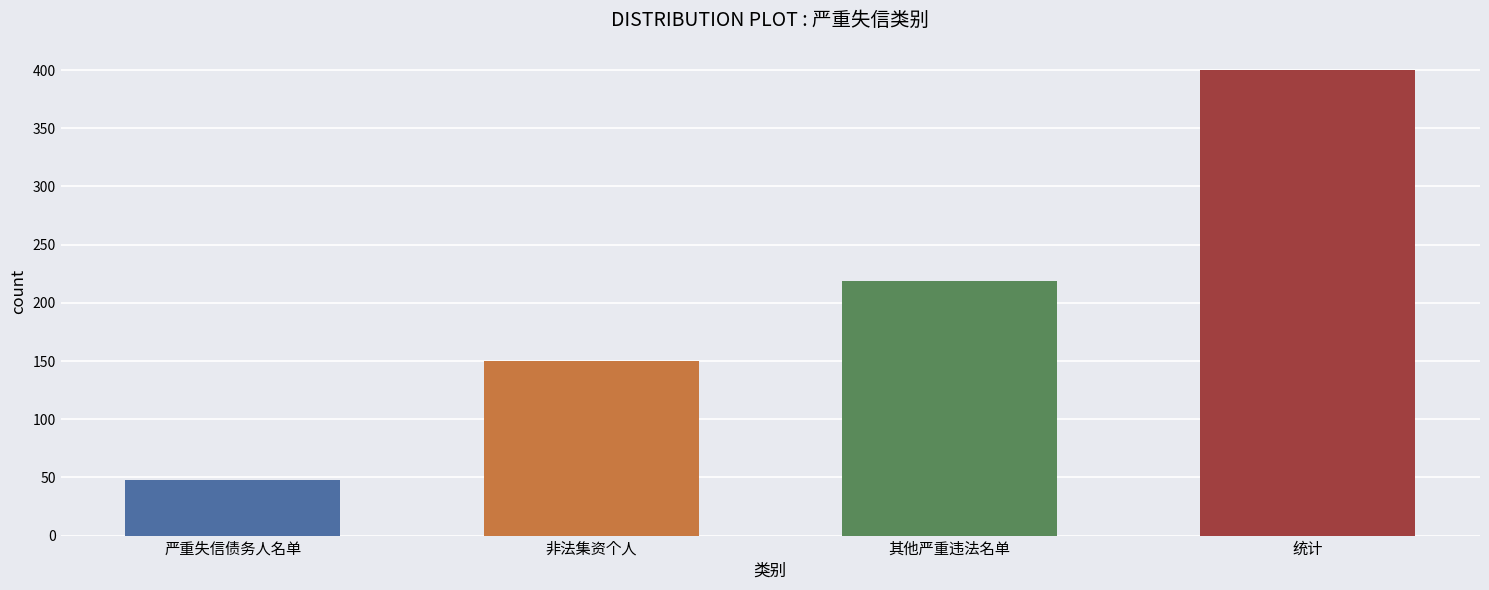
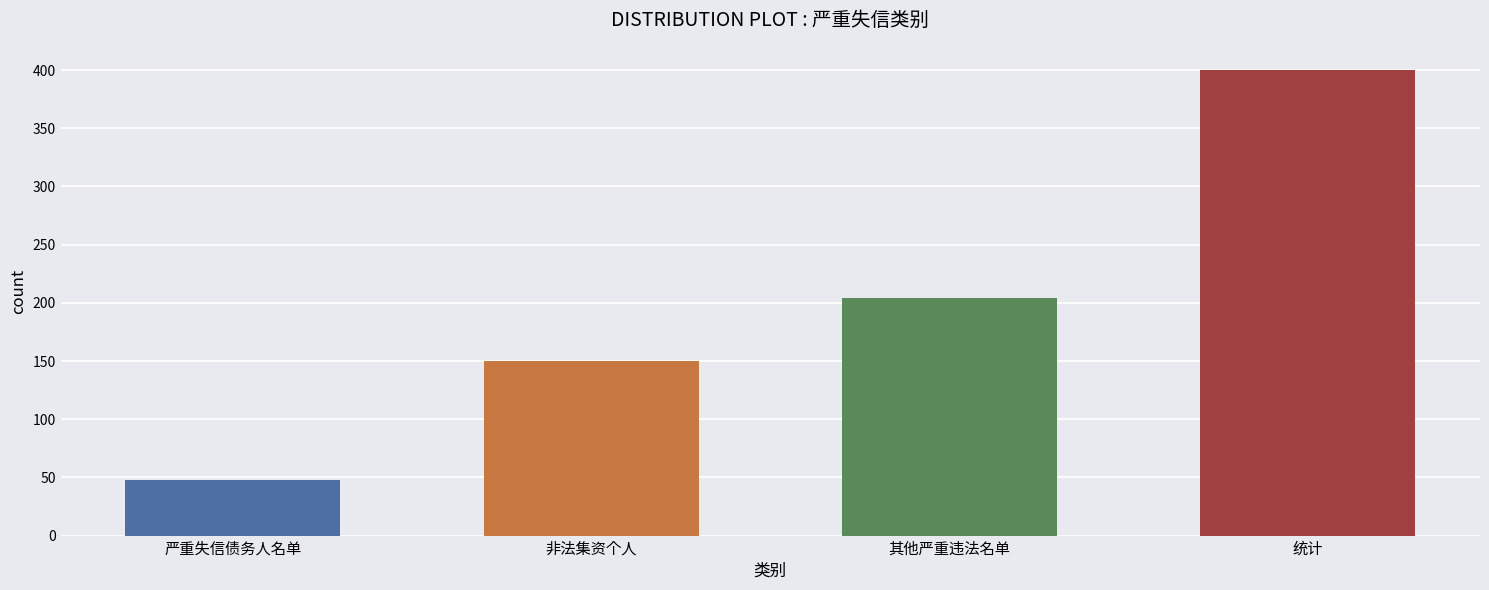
  {
    "严重失信债务人名单": 48,
    "非法集资个人": 150,
-   "其他严重违法名单": 219,
+   "其他严重违法名单": 204,
    "统计": 400
  }
